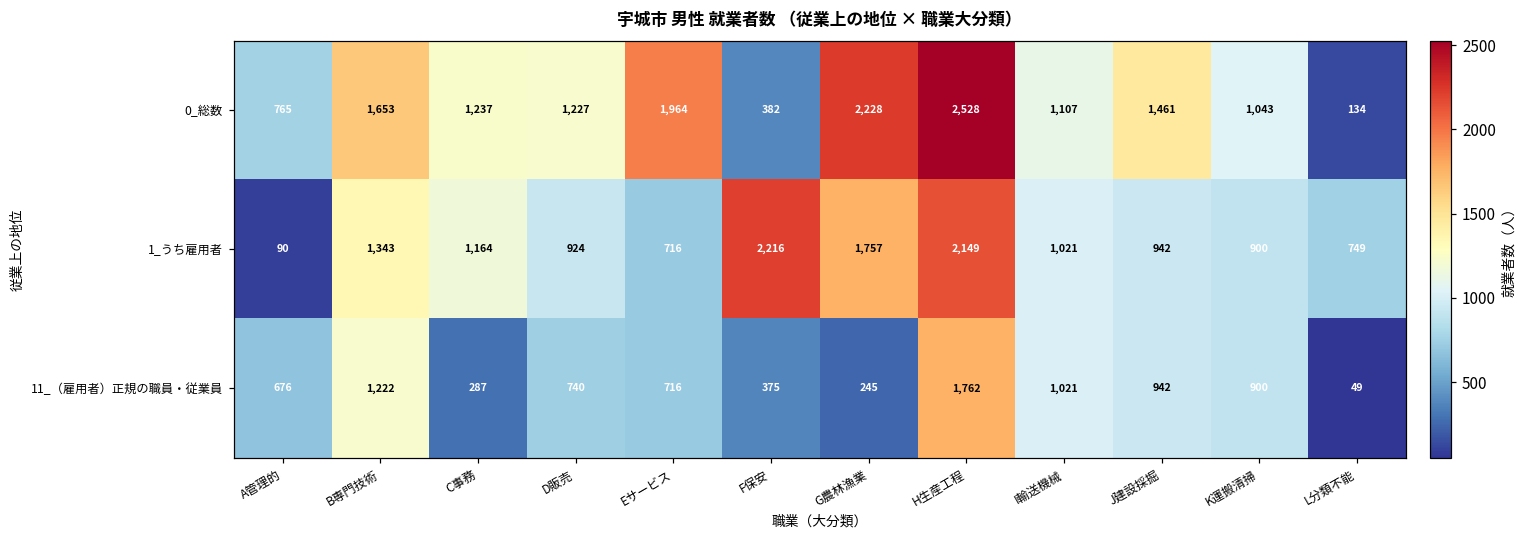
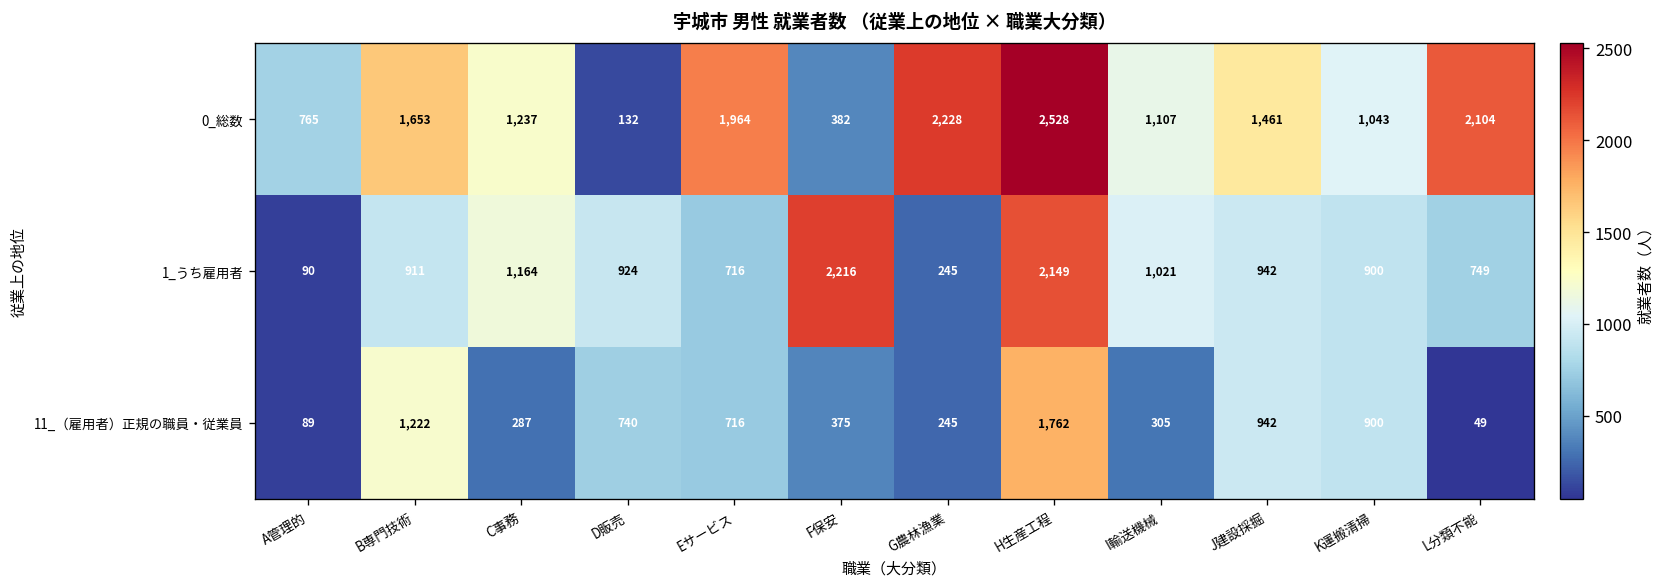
  {
    "0_総数": {
      "A管理的": "765",
      "B専門技術": "1,653",
      "C事務": "1,237",
-     "D販売": "1,227",
+     "D販売": "132",
      "Eサービス": "1,964",
      "F保安": "382",
      "G農林漁業": "2,228",
      "H生産工程": "2,528",
      "I輸送機械": "1,107",
      "J建設採掘": "1,461",
      "K運搬清掃": "1,043",
-     "L分類不能": "134"
+     "L分類不能": "2,104"
    },
    "1_うち雇用者": {
      "A管理的": "90",
-     "B専門技術": "1,343",
+     "B専門技術": "911",
      "C事務": "1,164",
      "D販売": "924",
      "Eサービス": "716",
      "F保安": "2,216",
-     "G農林漁業": "1,757",
+     "G農林漁業": "245",
      "H生産工程": "2,149",
      "I輸送機械": "1,021",
      "J建設採掘": "942",
      "K運搬清掃": "900",
      "L分類不能": "749"
    },
    "11_（雇用者）正規の職員・従業員": {
-     "A管理的": "676",
+     "A管理的": "89",
      "B専門技術": "1,222",
      "C事務": "287",
      "D販売": "740",
      "Eサービス": "716",
      "F保安": "375",
      "G農林漁業": "245",
      "H生産工程": "1,762",
-     "I輸送機械": "1,021",
+     "I輸送機械": "305",
      "J建設採掘": "942",
      "K運搬清掃": "900",
      "L分類不能": "49"
    }
  }
